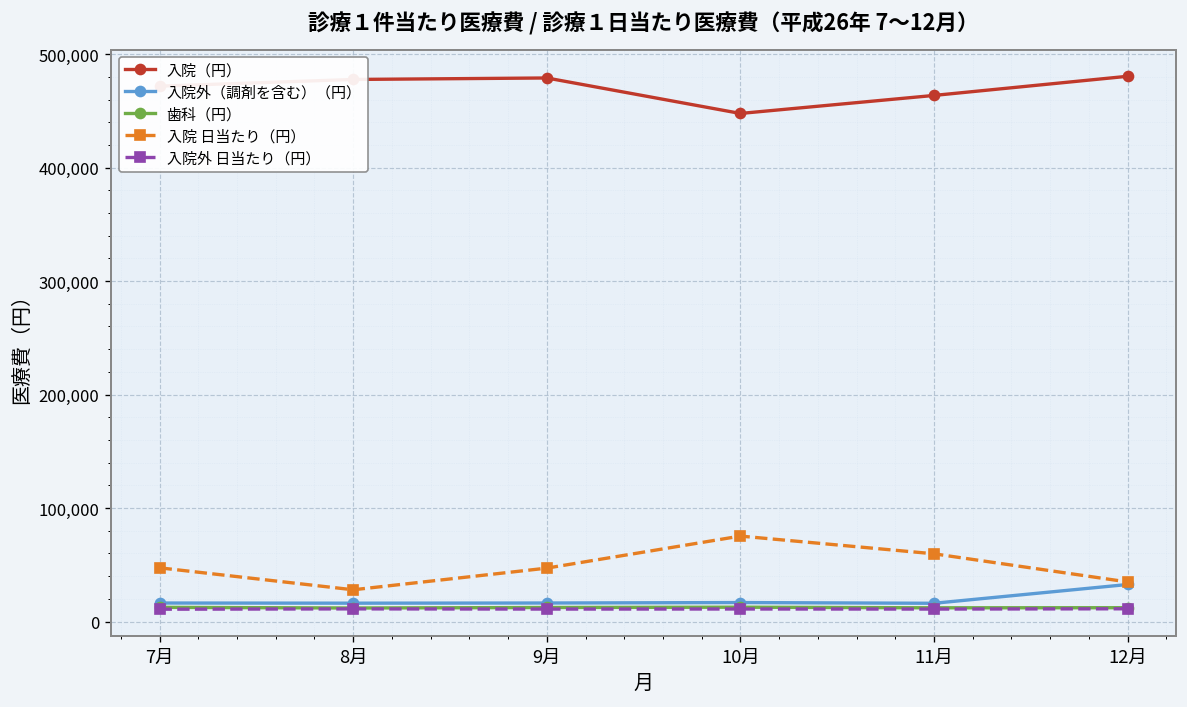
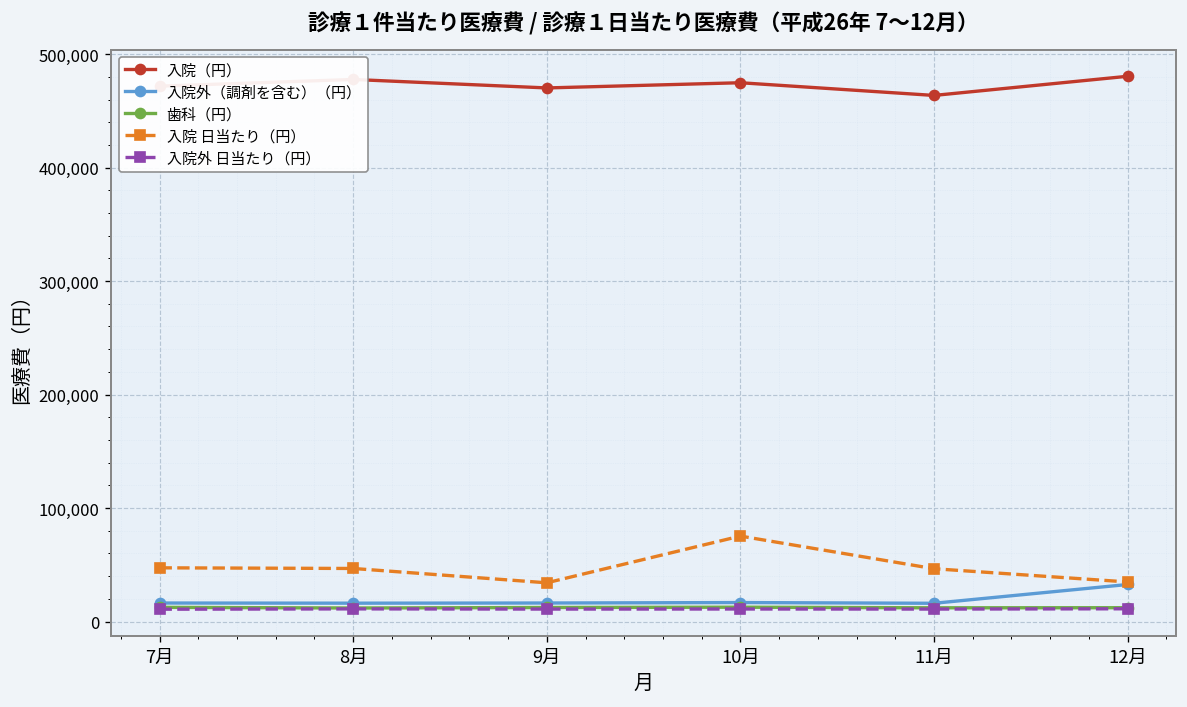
  {
    "入院（円）": {
-     "9月": "480,000",
-     "10月": "450,000",
+     "9月": "470,000",
+     "10月": "470,000",
      "11月": "460,000",
      "12月": "480,000"
    },
    "入院外（調剤を含む）（円）": {
      "7月": "20,000",
      "8月": "20,000",
      "9月": "20,000",
      "10月": "20,000",
      "11月": "20,000"
    },
    "入院 日当たり（円）": {
      "7月": "50,000",
-     "8月": "30,000",
-     "9月": "50,000",
+     "8月": "50,000",
+     "9月": "30,000",
      "10月": "80,000",
-     "11月": "60,000"
+     "11月": "50,000"
    }
  }
